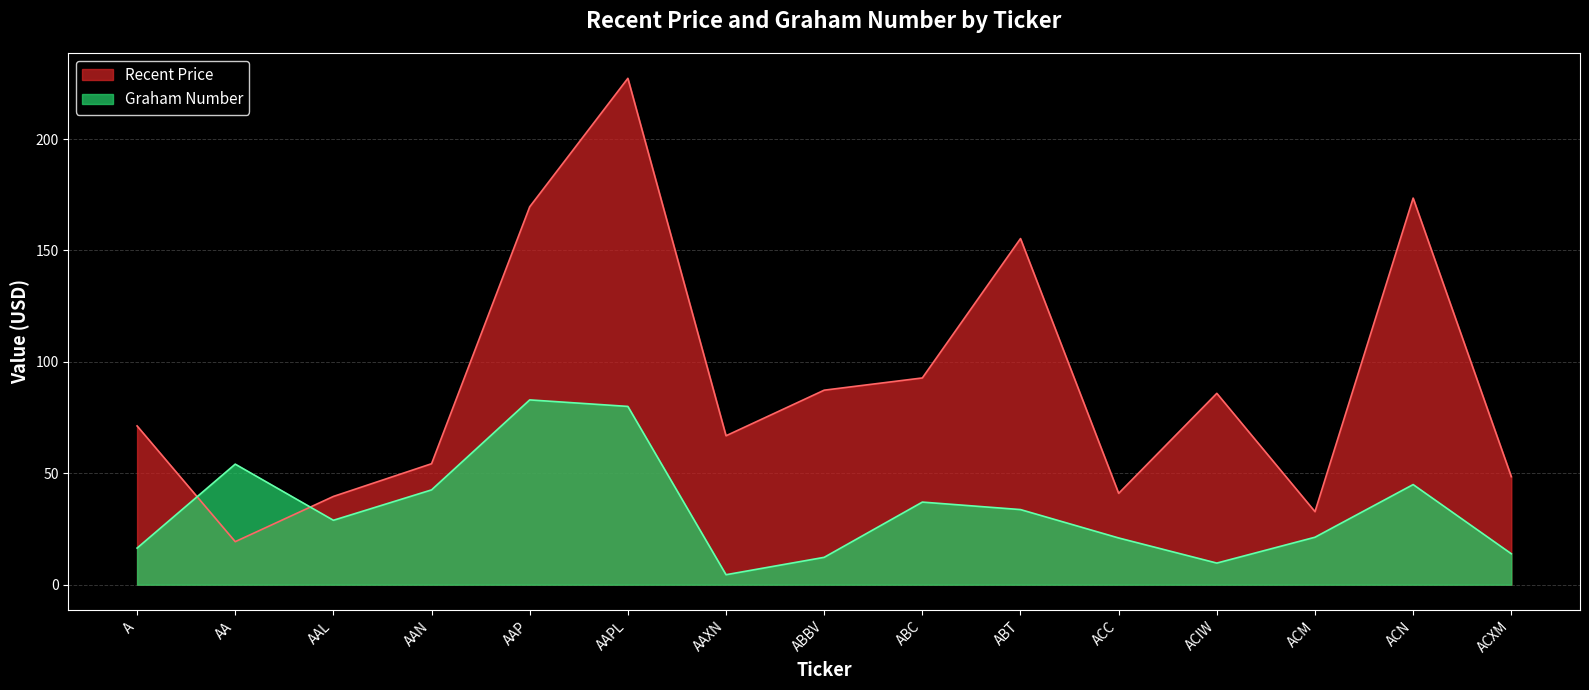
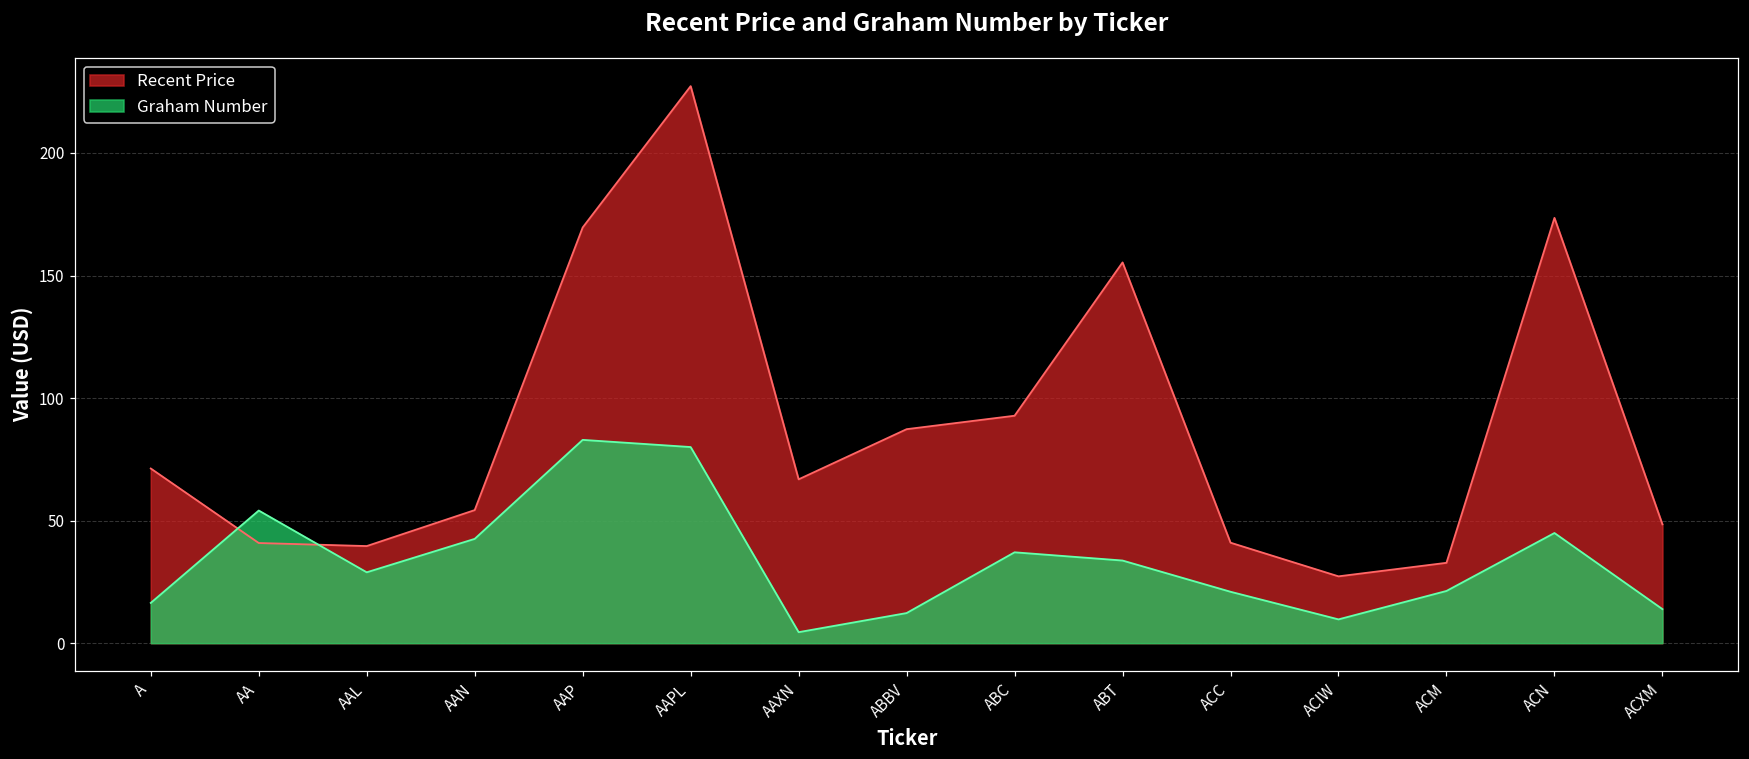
  {
    "Recent Price": {
      "A": 71,
-     "AA": 19,
+     "AA": 41,
      "AAL": 40,
      "AAN": 54,
      "AAP": 170,
      "AAPL": 227,
      "AAXN": 67,
      "ABBV": 87,
      "ABC": 93,
      "ABT": 155,
      "ACC": 41,
-     "ACIW": 86,
+     "ACIW": 27,
      "ACM": 33,
      "ACN": 174,
      "ACXM": 48
    },
    "Graham Number": {
      "A": 16,
      "AA": 54,
      "AAL": 29,
      "AAN": 43,
      "AAP": 83,
      "AAPL": 80,
      "AAXN": 4,
      "ABBV": 12,
      "ABC": 37,
      "ABT": 34,
      "ACC": 21,
      "ACIW": 10,
      "ACM": 21,
      "ACN": 45,
      "ACXM": 14
    }
  }
